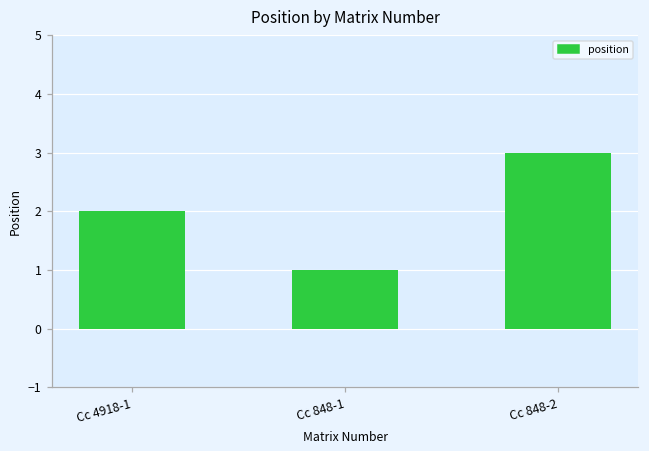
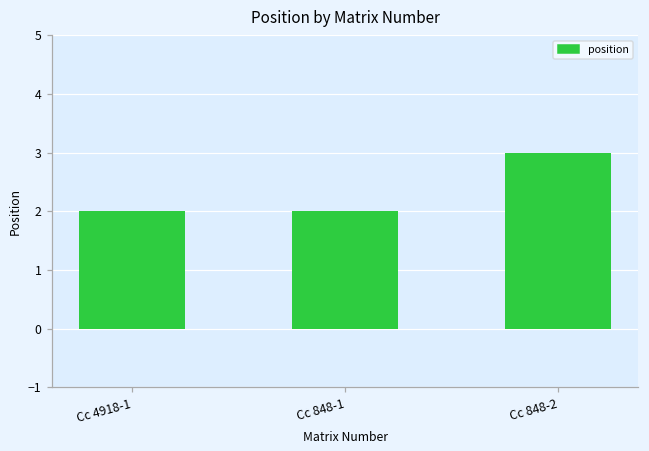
  {
    "Cc 4918-1": 2,
-   "Cc 848-1": 1,
+   "Cc 848-1": 2,
    "Cc 848-2": 3
  }
